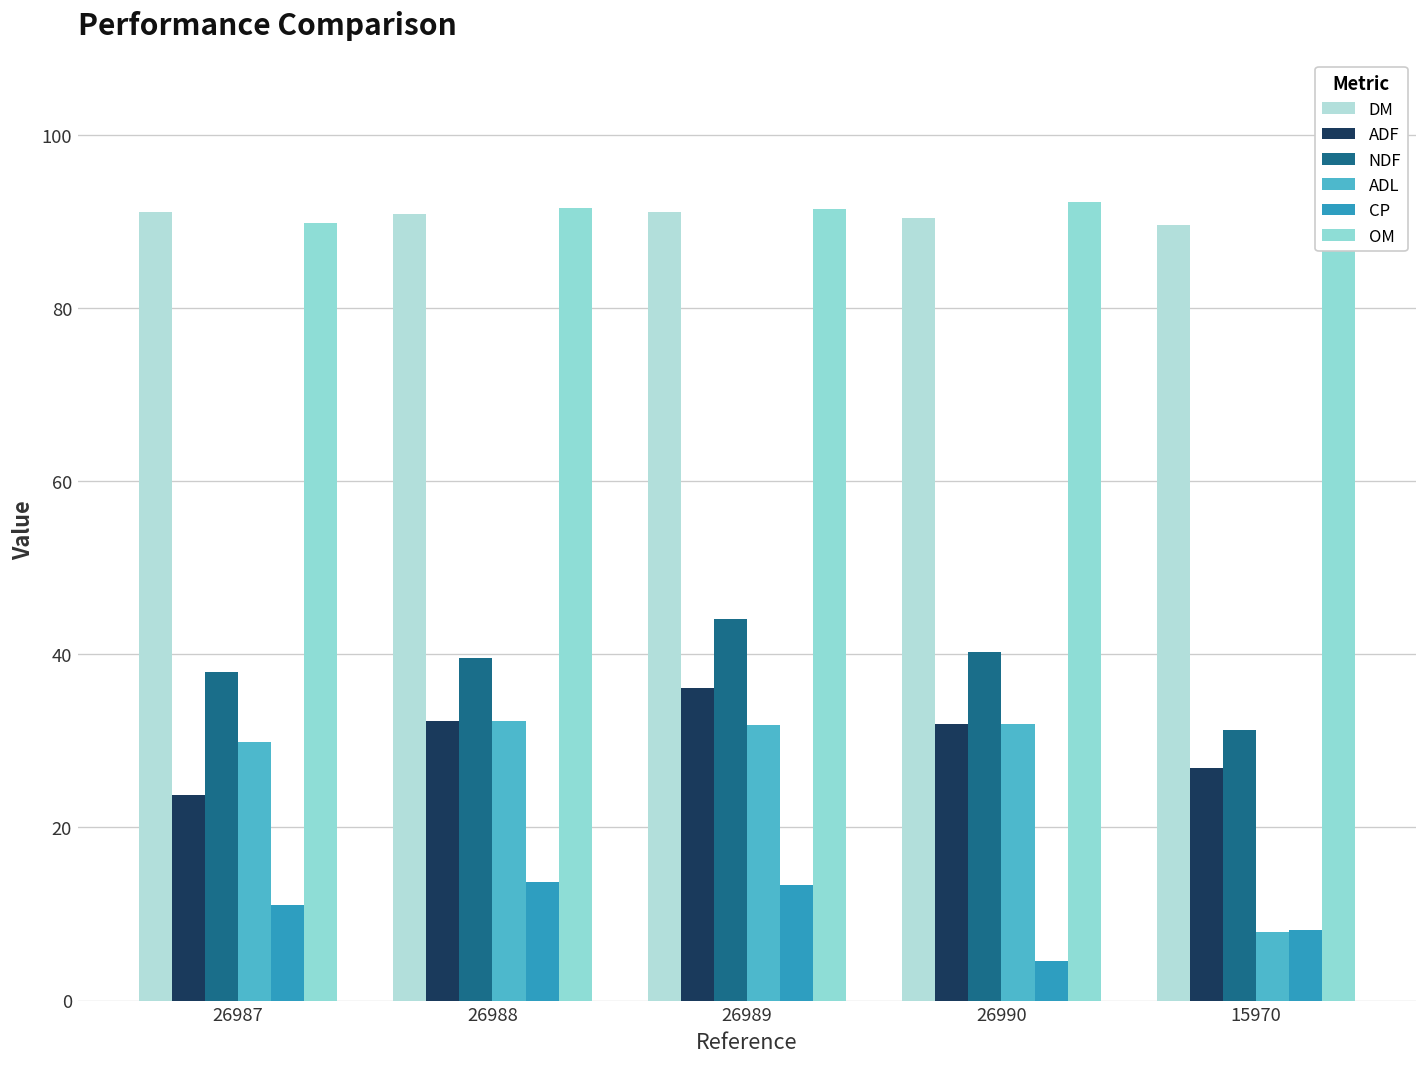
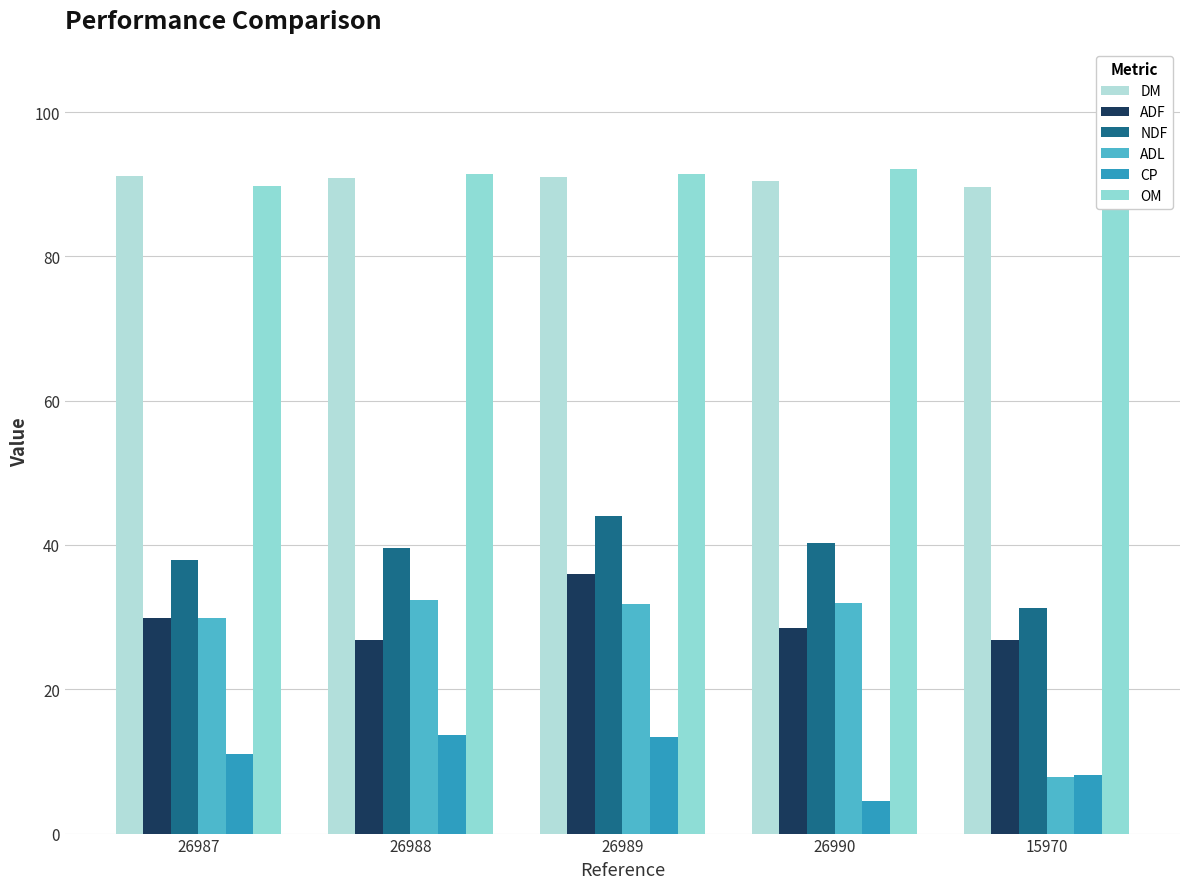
  {
    "ADF": {
-     "26987": 24,
-     "26988": 32,
+     "26987": 30,
+     "26988": 27,
      "26989": 36,
-     "26990": 32,
+     "26990": 29,
      "15970": 27
    },
    "NDF": {
      "26987": 38,
      "26988": 40,
      "26989": 44,
      "26990": 40,
      "15970": 31
    }
  }
